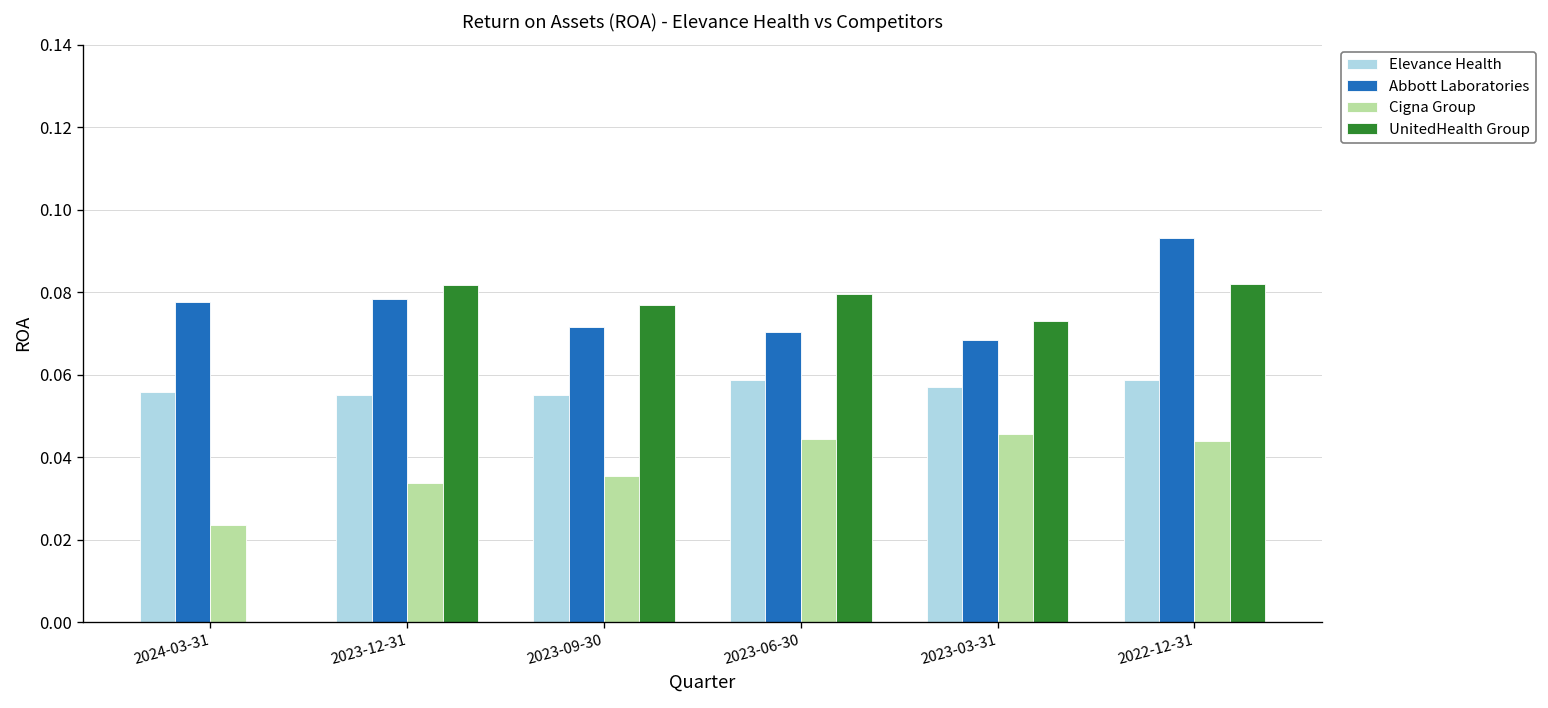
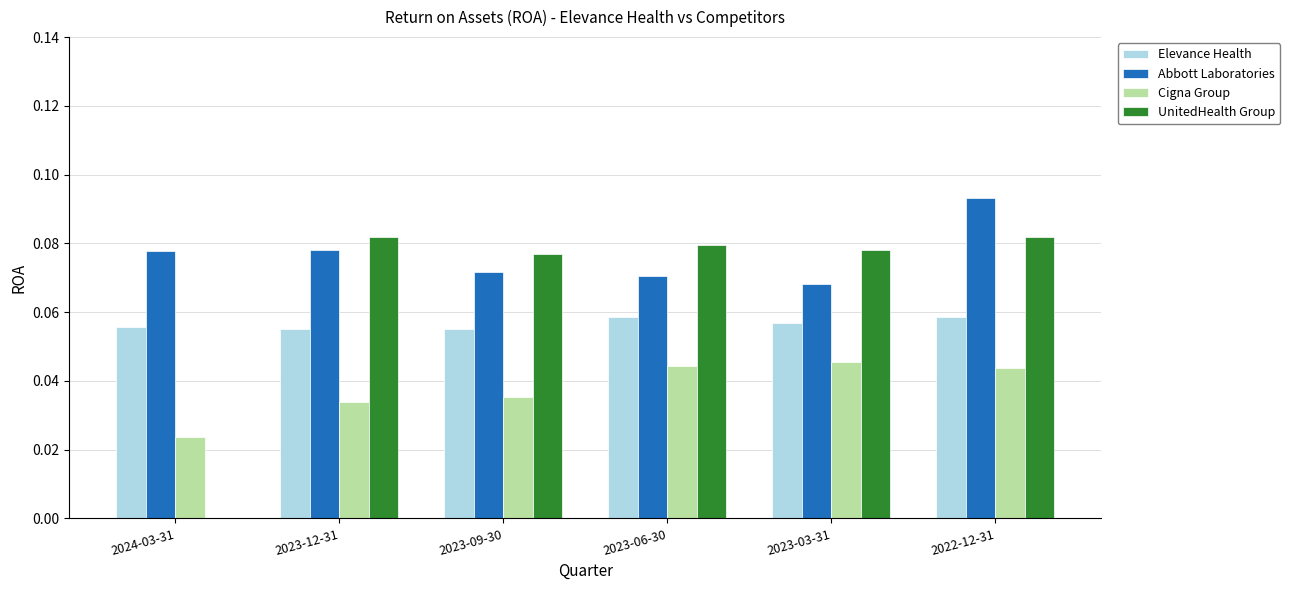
  {
    "Elevance Health": {
      "2024-03-31": 0.056,
      "2023-12-31": 0.055,
      "2023-09-30": 0.055,
      "2023-06-30": 0.059,
      "2023-03-31": 0.057,
      "2022-12-31": 0.059
    },
    "Abbott Laboratories": {
      "2024-03-31": 0.078,
      "2023-12-31": 0.078,
      "2023-09-30": 0.072,
      "2023-06-30": 0.070,
      "2023-03-31": 0.068,
      "2022-12-31": 0.093
    },
    "Cigna Group": {
      "2024-03-31": 0.024,
      "2023-12-31": 0.034,
      "2023-09-30": 0.035,
      "2023-06-30": 0.044,
      "2023-03-31": 0.046,
      "2022-12-31": 0.044
    },
    "UnitedHealth Group": {
      "2024-03-31": 0.000,
      "2023-12-31": 0.082,
      "2023-09-30": 0.077,
      "2023-06-30": 0.080,
-     "2023-03-31": 0.073,
+     "2023-03-31": 0.078,
      "2022-12-31": 0.082
    }
  }
